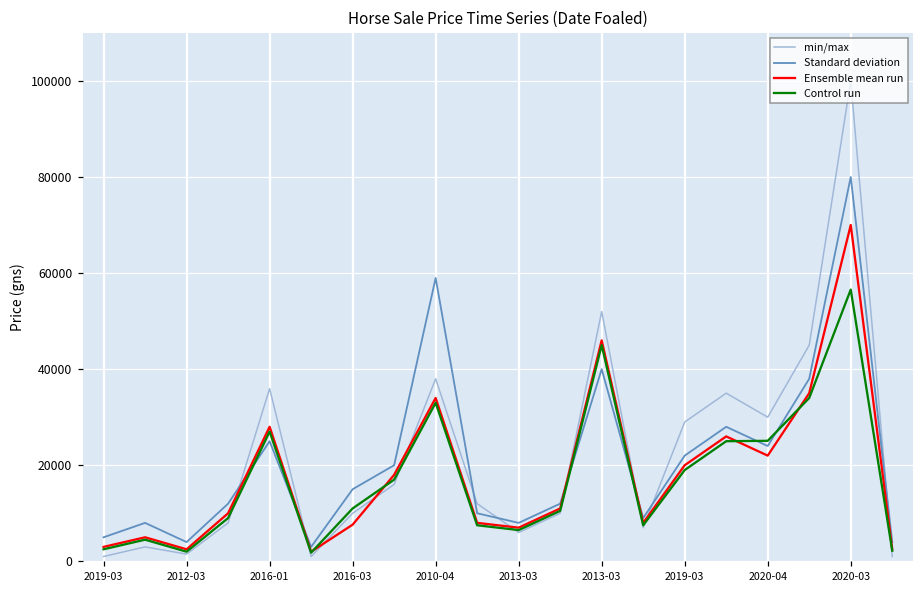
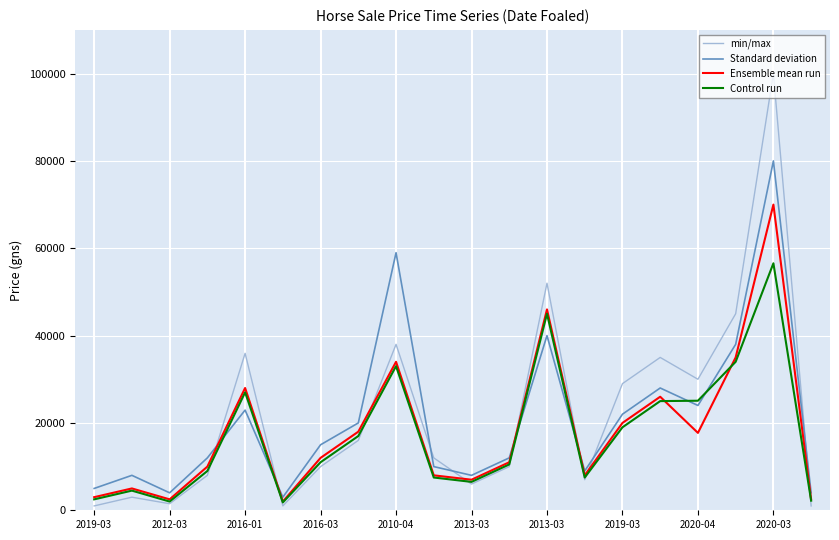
  {
    "min/max": {
      "2016-01": 36000,
      "2016-03": 10000,
      "2010-04": 38000,
      "2020-04": 30000
    },
    "Standard deviation": {
      "2012-03": 4000,
-     "2016-01": 25000,
+     "2016-01": 23000,
      "2016-03": 15000,
      "2010-04": 59000,
      "2020-04": 24000,
      "2020-03": 80000
    },
    "Ensemble mean run": {
      "2016-01": 28000,
-     "2016-03": 8000,
+     "2016-03": 12000,
      "2010-04": 34000,
-     "2020-04": 22000,
+     "2020-04": 18000,
      "2020-03": 70000
    },
    "Control run": {
      "2016-01": 27000,
      "2016-03": 11000,
      "2010-04": 33000,
      "2020-04": 25000,
      "2020-03": 57000
    }
  }
